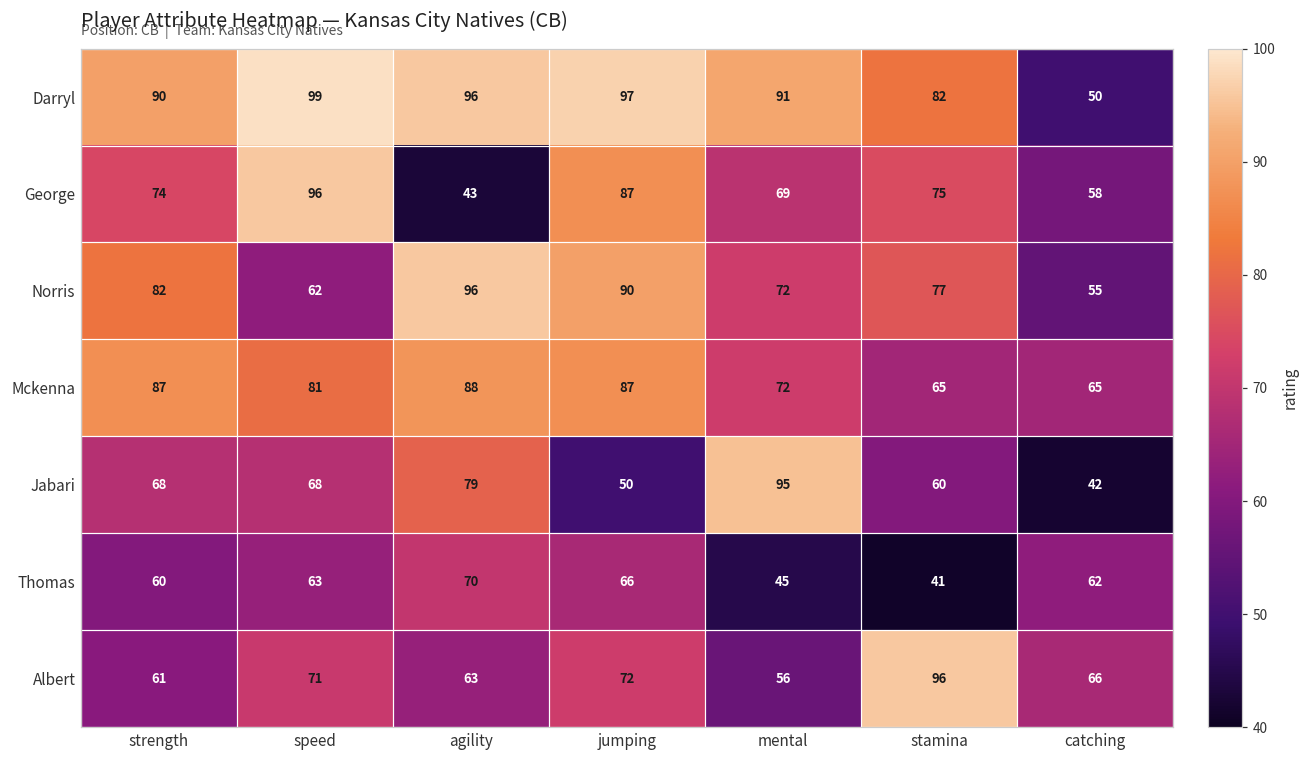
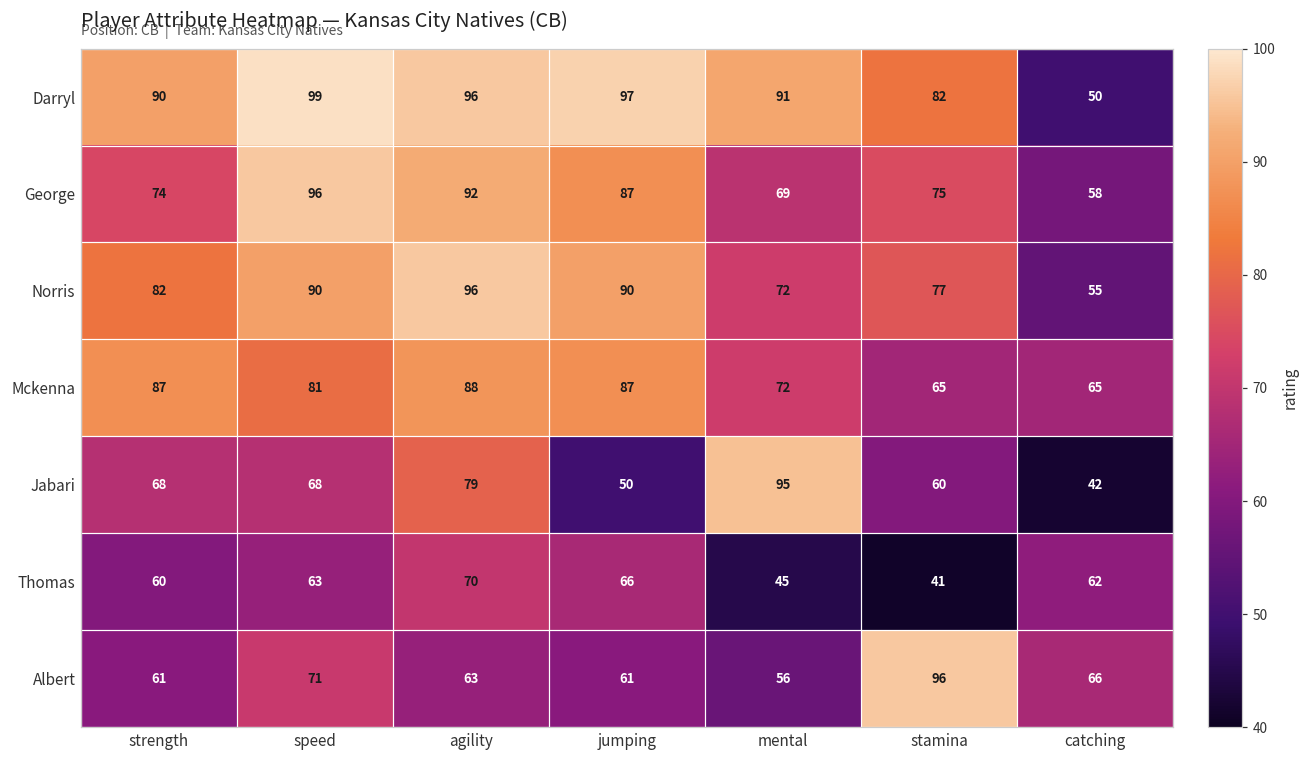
  {
    "Darryl": {
      "strength": 90,
      "speed": 99,
      "agility": 96,
      "jumping": 97,
      "mental": 91,
      "stamina": 82,
      "catching": 50
    },
    "George": {
      "strength": 74,
      "speed": 96,
-     "agility": 43,
+     "agility": 92,
      "jumping": 87,
      "mental": 69,
      "stamina": 75,
      "catching": 58
    },
    "Norris": {
      "strength": 82,
-     "speed": 62,
+     "speed": 90,
      "agility": 96,
      "jumping": 90,
      "mental": 72,
      "stamina": 77,
      "catching": 55
    },
    "Mckenna": {
      "strength": 87,
      "speed": 81,
      "agility": 88,
      "jumping": 87,
      "mental": 72,
      "stamina": 65,
      "catching": 65
    },
    "Jabari": {
      "strength": 68,
      "speed": 68,
      "agility": 79,
      "jumping": 50,
      "mental": 95,
      "stamina": 60,
      "catching": 42
    },
    "Thomas": {
      "strength": 60,
      "speed": 63,
      "agility": 70,
      "jumping": 66,
      "mental": 45,
      "stamina": 41,
      "catching": 62
    },
    "Albert": {
      "strength": 61,
      "speed": 71,
      "agility": 63,
-     "jumping": 72,
+     "jumping": 61,
      "mental": 56,
      "stamina": 96,
      "catching": 66
    }
  }
